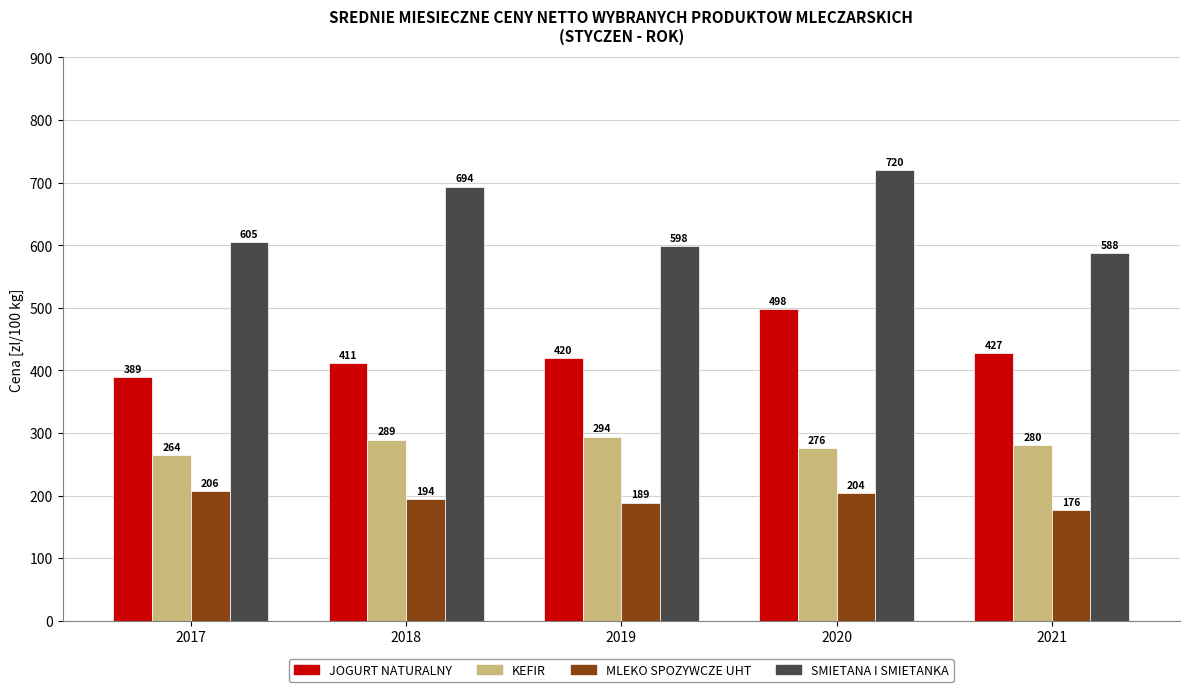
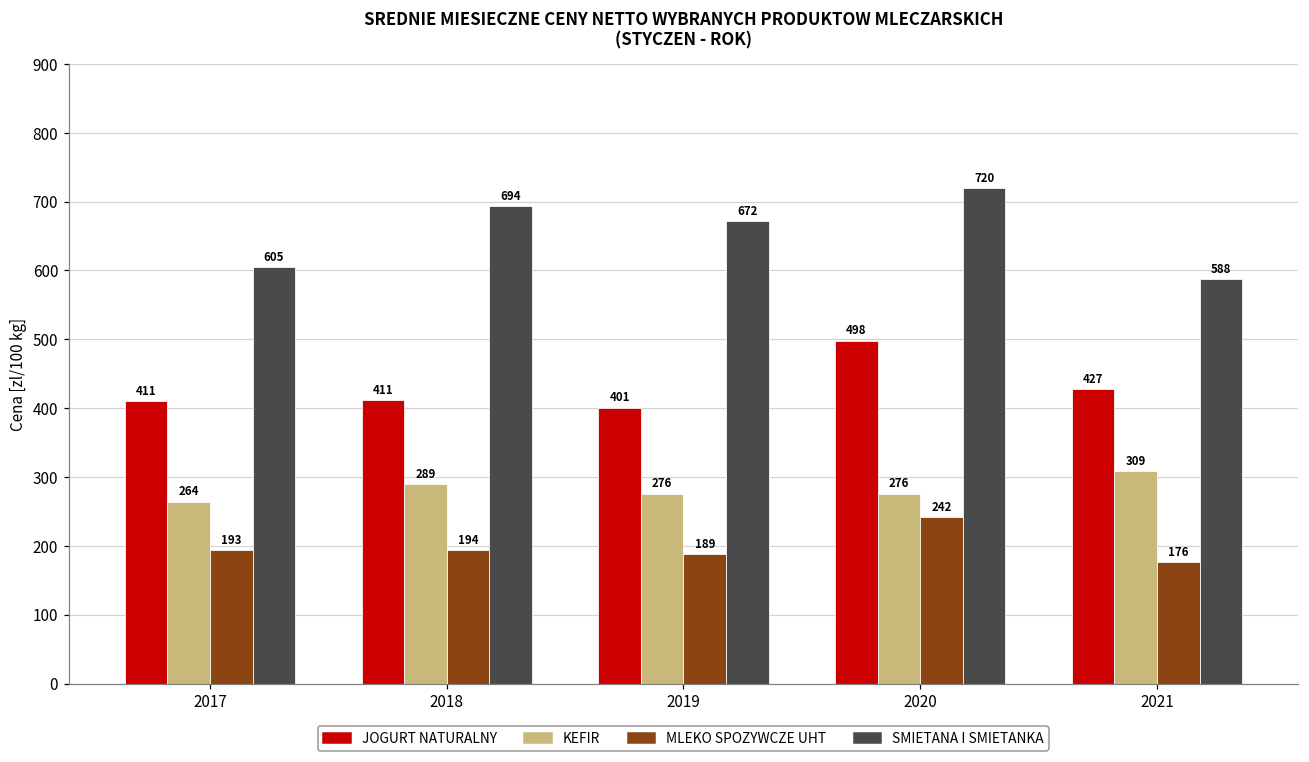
  {
    "JOGURT NATURALNY": {
-     "2017": 389,
+     "2017": 411,
      "2018": 411,
-     "2019": 420,
+     "2019": 401,
      "2020": 498,
      "2021": 427
    },
    "KEFIR": {
      "2017": 264,
      "2018": 289,
-     "2019": 294,
+     "2019": 276,
      "2020": 276,
-     "2021": 280
+     "2021": 309
    },
    "MLEKO SPOZYWCZE UHT": {
-     "2017": 206,
+     "2017": 193,
      "2018": 194,
      "2019": 189,
-     "2020": 204,
+     "2020": 242,
      "2021": 176
    },
    "SMIETANA I SMIETANKA": {
      "2017": 605,
      "2018": 694,
-     "2019": 598,
+     "2019": 672,
      "2020": 720,
      "2021": 588
    }
  }
